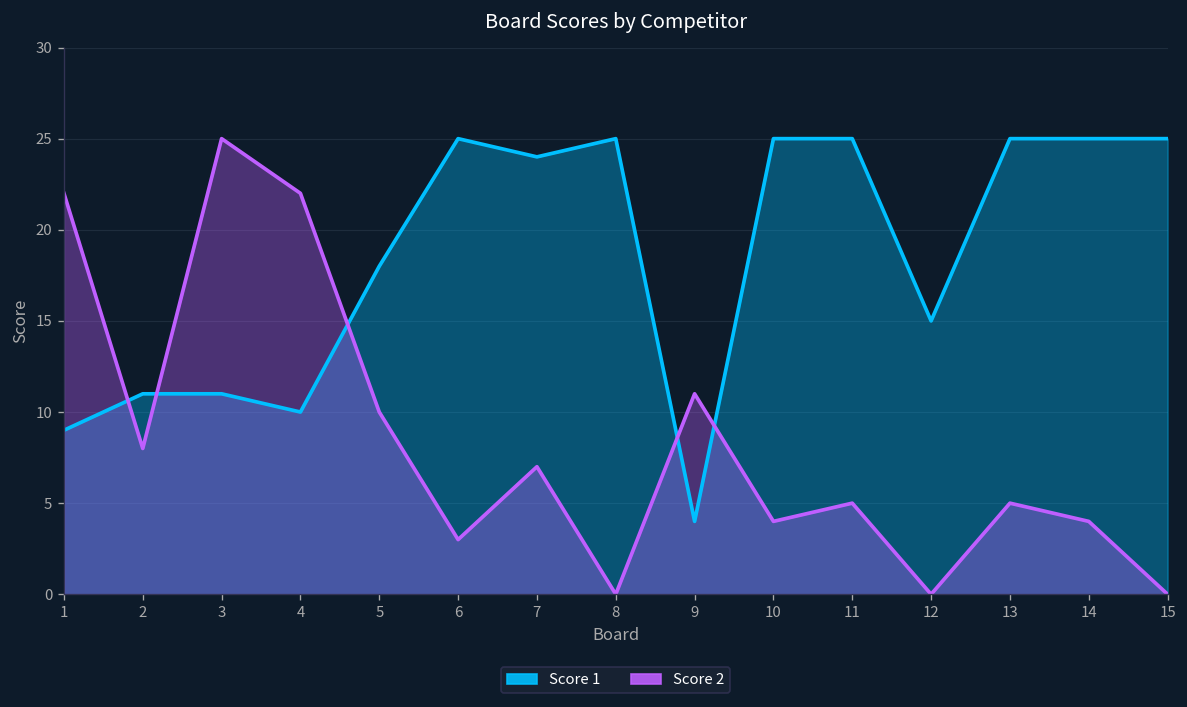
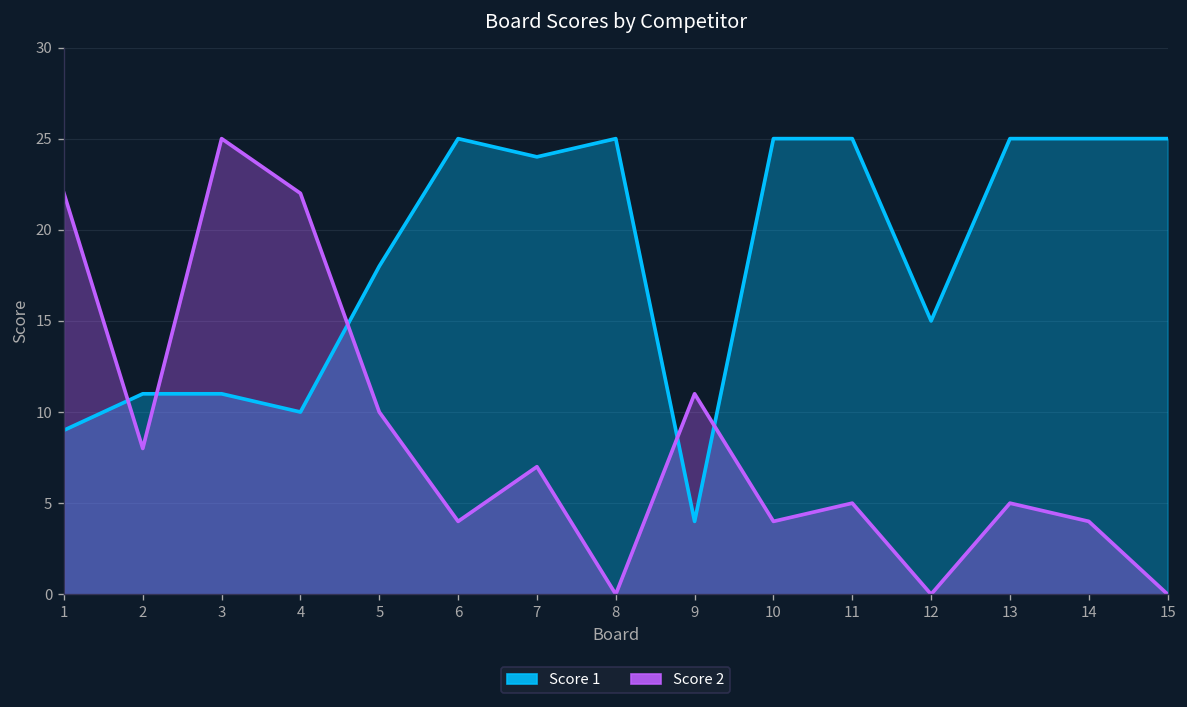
  {
    "Score 1": {
      "1": 9,
      "2": 11,
      "3": 11,
      "4": 10,
      "5": 18,
      "6": 25,
      "7": 24,
      "8": 25,
      "9": 4,
      "10": 25,
      "11": 25,
      "12": 15,
      "13": 25,
      "14": 25,
      "15": 25
    },
    "Score 2": {
      "1": 22,
      "2": 8,
      "3": 25,
      "4": 22,
      "5": 10,
-     "6": 3,
+     "6": 4,
      "7": 7,
      "8": 0,
      "9": 11,
      "10": 4,
      "11": 5,
      "12": 0,
      "13": 5,
      "14": 4,
      "15": 0
    }
  }
